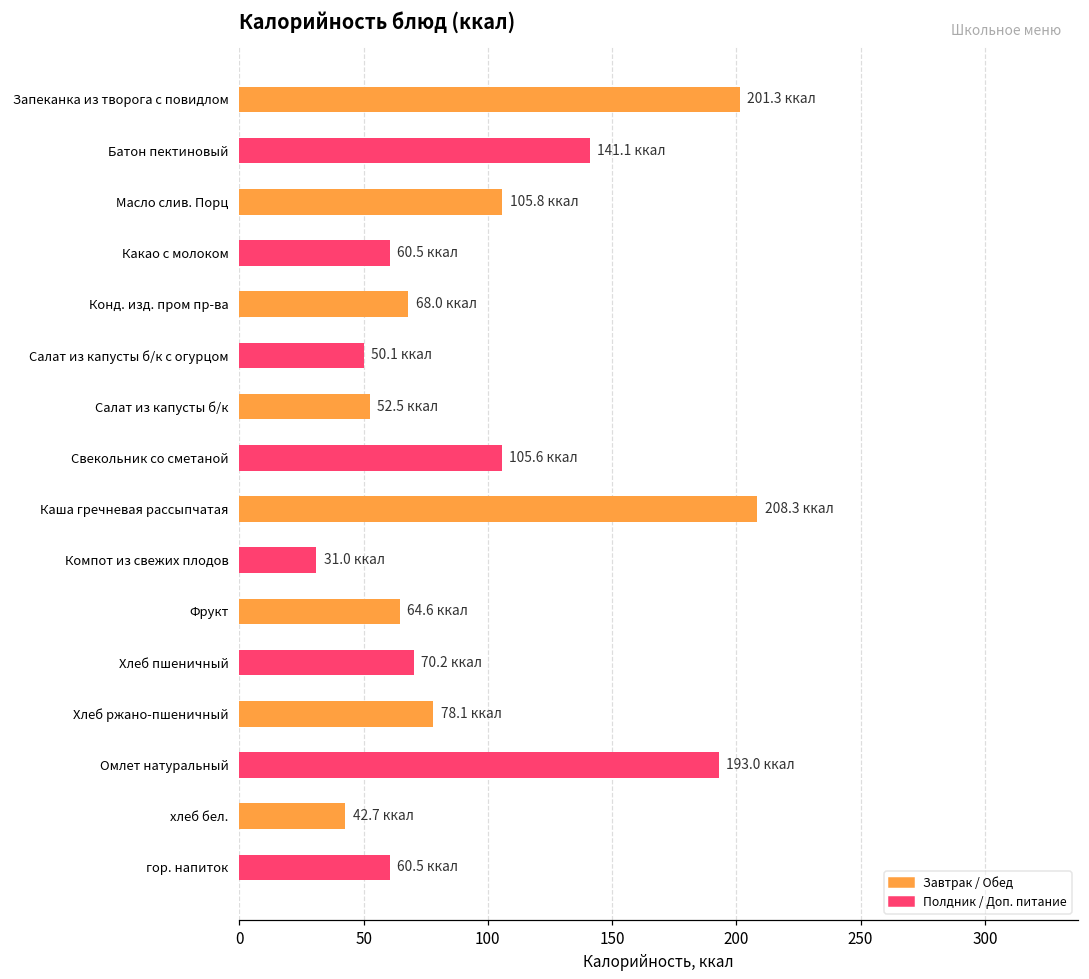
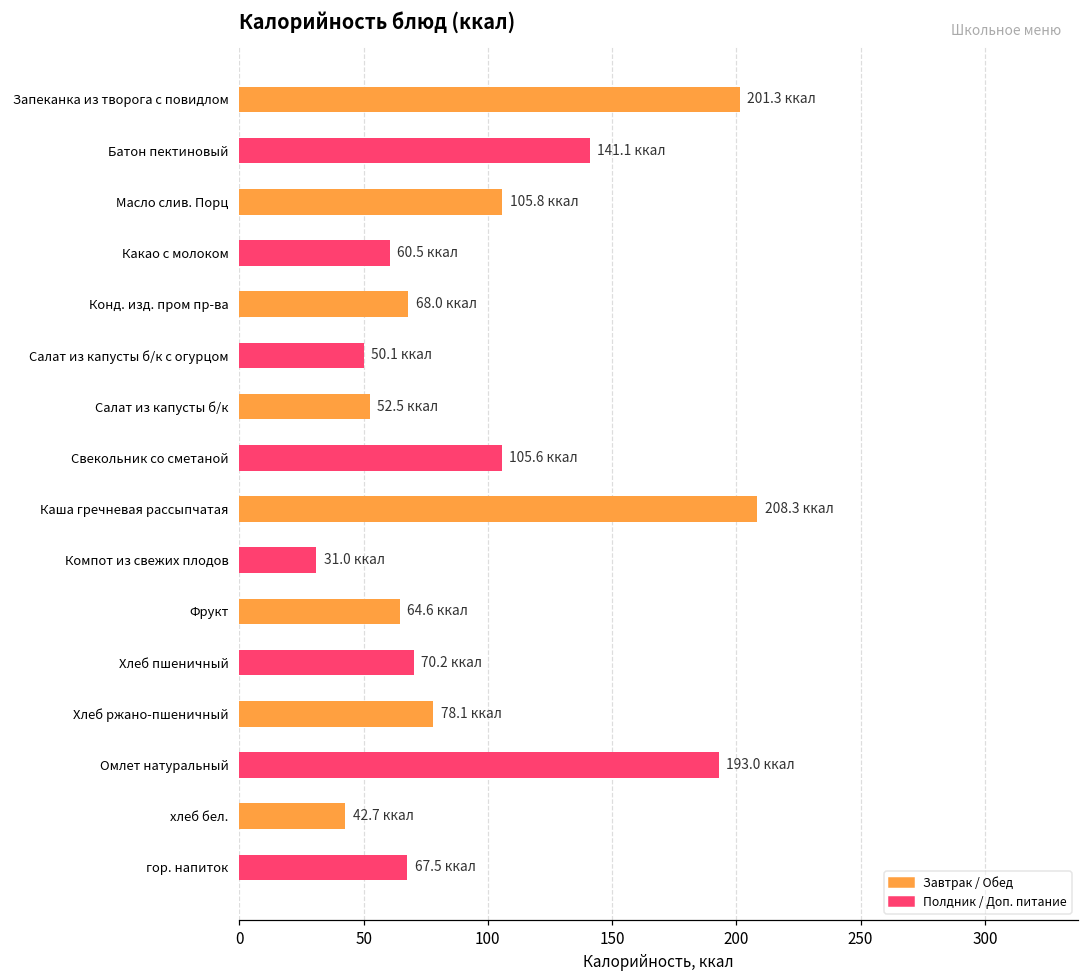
  {
    "Запеканка из творога с повидлом": 201.3,
    "Батон пектиновый": 141.1,
    "Масло слив. Порц": 105.8,
    "Какао с молоком": 60.5,
    "Конд. изд. пром пр-ва": 68.0,
    "Салат из капусты б/к с огурцом": 50.1,
    "Салат из капусты б/к": 52.5,
    "Свекольник со сметаной": 105.6,
    "Каша гречневая рассыпчатая": 208.3,
    "Компот из свежих плодов": 31.0,
    "Фрукт": 64.6,
    "Хлеб пшеничный": 70.2,
    "Хлеб ржано-пшеничный": 78.1,
    "Омлет натуральный": 193.0,
    "хлеб бел.": 42.7,
-   "гор. напиток": 60.5
+   "гор. напиток": 67.5
  }
